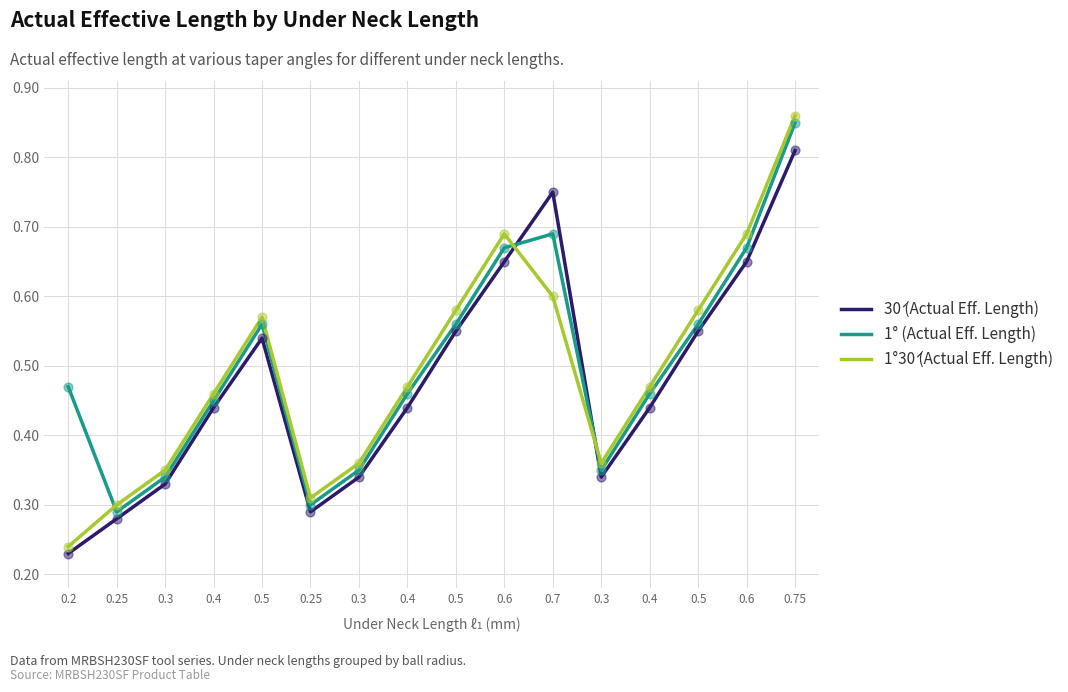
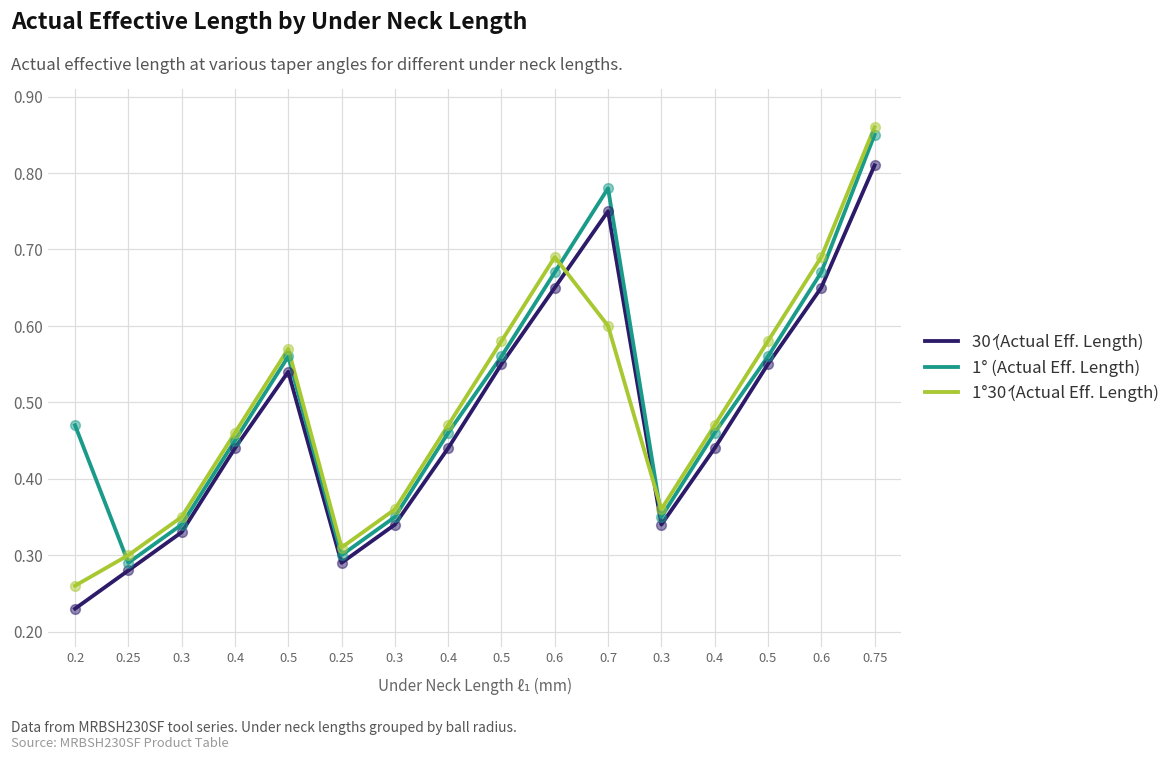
  {
    "30́ (Actual Eff. Length)": {
      "0.2": 0.23,
      "0.7": 0.75,
      "0.75": 0.81
    },
    "1° (Actual Eff. Length)": {
      "0.2": 0.47,
-     "0.7": 0.69,
+     "0.7": 0.78,
      "0.75": 0.85
    },
    "1°30́ (Actual Eff. Length)": {
-     "0.2": 0.24,
+     "0.2": 0.26,
      "0.7": 0.60,
      "0.75": 0.86
    }
  }
